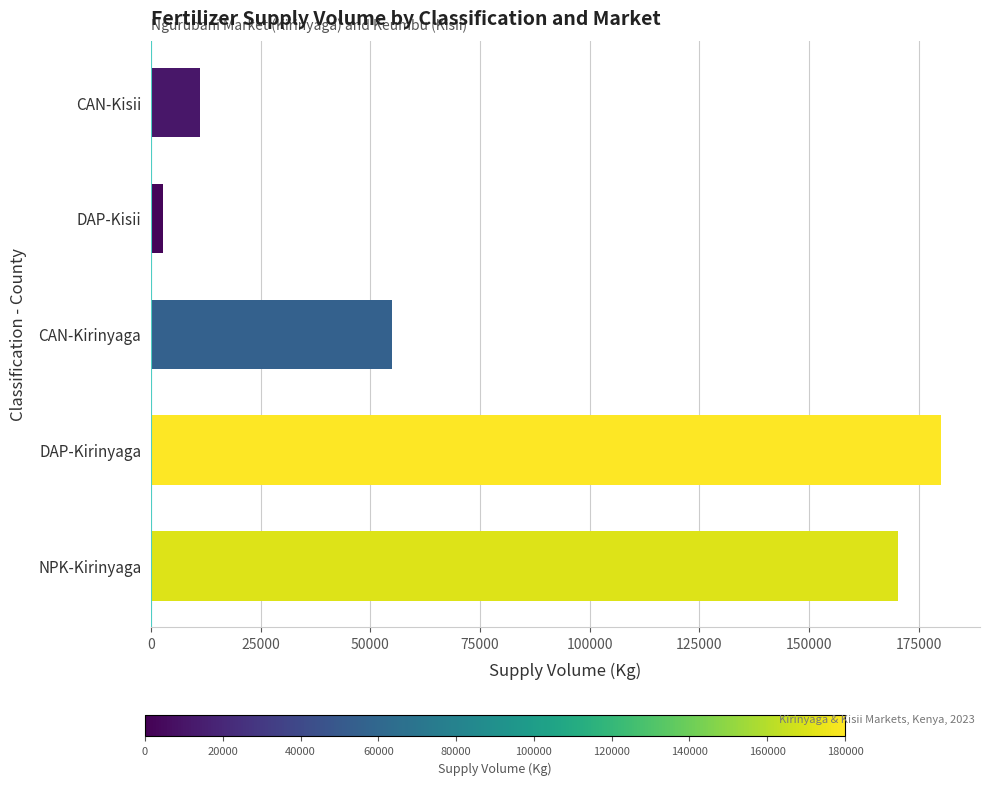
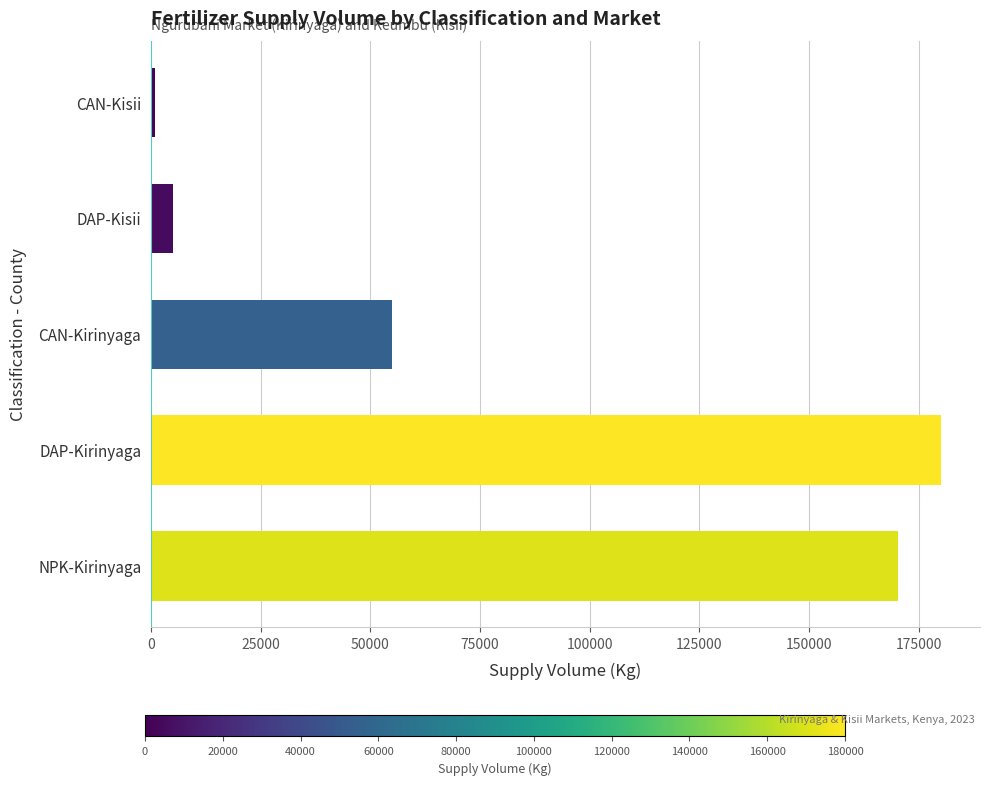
  {
-   "CAN-Kisii": 11000,
-   "DAP-Kisii": 3000,
+   "CAN-Kisii": 1000,
+   "DAP-Kisii": 5000,
    "CAN-Kirinyaga": 55000,
    "DAP-Kirinyaga": 180000,
    "NPK-Kirinyaga": 170000
  }
